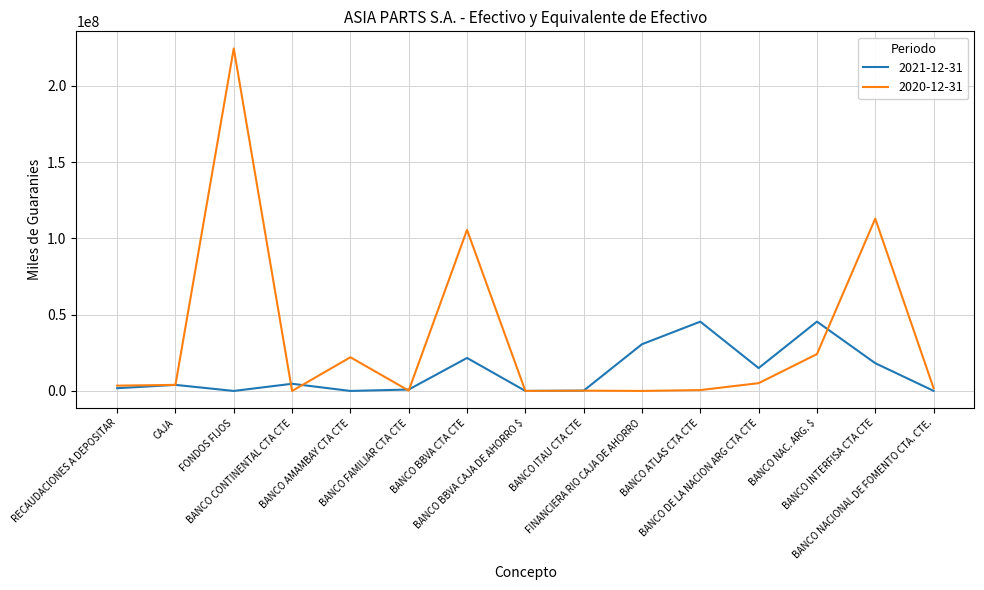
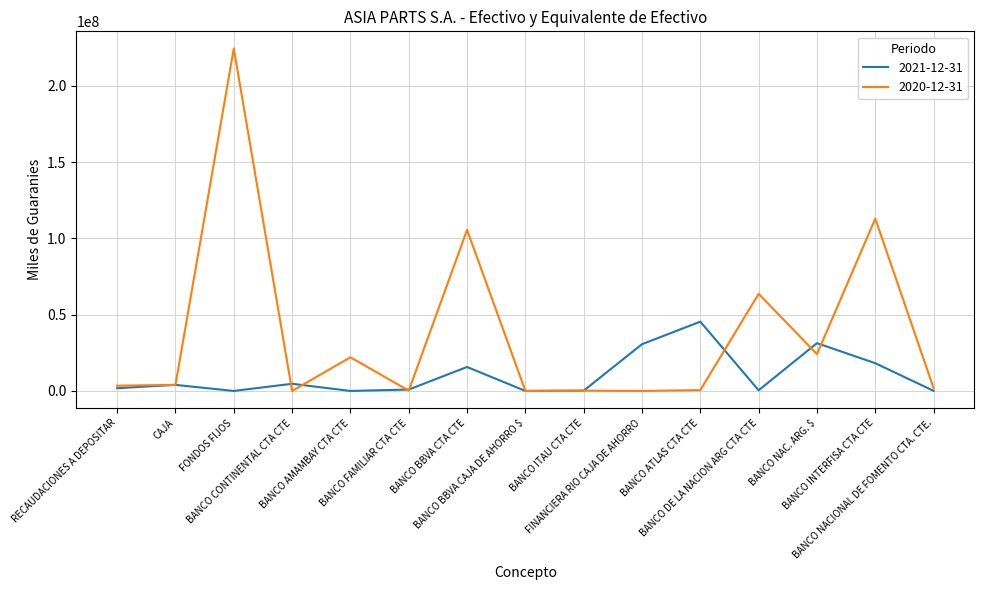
  {
    "2021-12-31": {
      "FONDOS FIJOS": 0,
      "BANCO CONTINENTAL CTA CTE": 5000000,
      "BANCO AMAMBAY CTA CTE": 0,
-     "BANCO BBVA CTA CTE": 22000000,
+     "BANCO BBVA CTA CTE": 16000000,
      "FINANCIERA RIO CAJA DE AHORRO": 31000000,
      "BANCO ATLAS CTA CTE": 45000000,
-     "BANCO DE LA NACION ARG CTA CTE": 15000000,
-     "BANCO NAC. ARG. $": 45000000,
+     "BANCO DE LA NACION ARG CTA CTE": 0,
+     "BANCO NAC. ARG. $": 31000000,
      "BANCO INTERFISA CTA CTE": 18000000,
      "BANCO NACIONAL DE FOMENTO CTA. CTE.": 0
    },
    "2020-12-31": {
      "FONDOS FIJOS": 224000000,
      "BANCO CONTINENTAL CTA CTE": 0,
      "BANCO AMAMBAY CTA CTE": 22000000,
      "BANCO BBVA CTA CTE": 106000000,
      "FINANCIERA RIO CAJA DE AHORRO": 0,
      "BANCO ATLAS CTA CTE": 1000000,
-     "BANCO DE LA NACION ARG CTA CTE": 5000000,
+     "BANCO DE LA NACION ARG CTA CTE": 64000000,
      "BANCO NAC. ARG. $": 24000000,
      "BANCO INTERFISA CTA CTE": 113000000,
      "BANCO NACIONAL DE FOMENTO CTA. CTE.": 2000000
    }
  }
